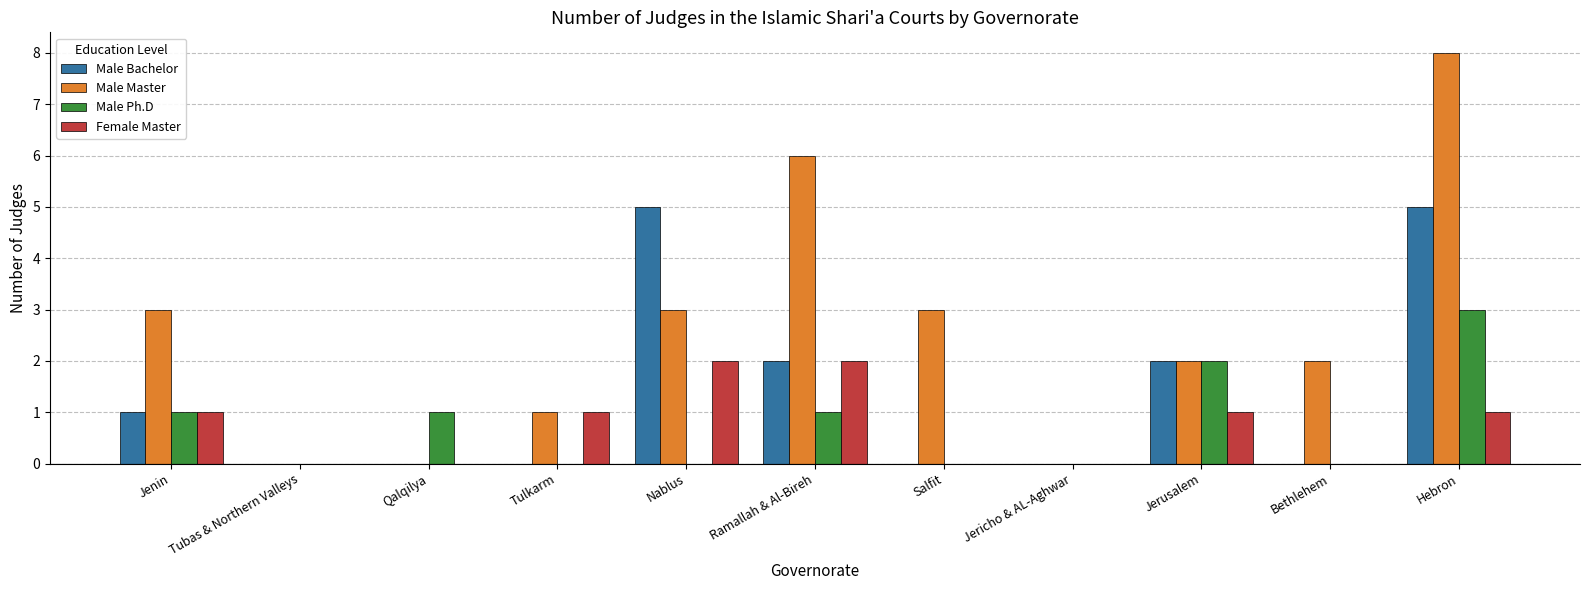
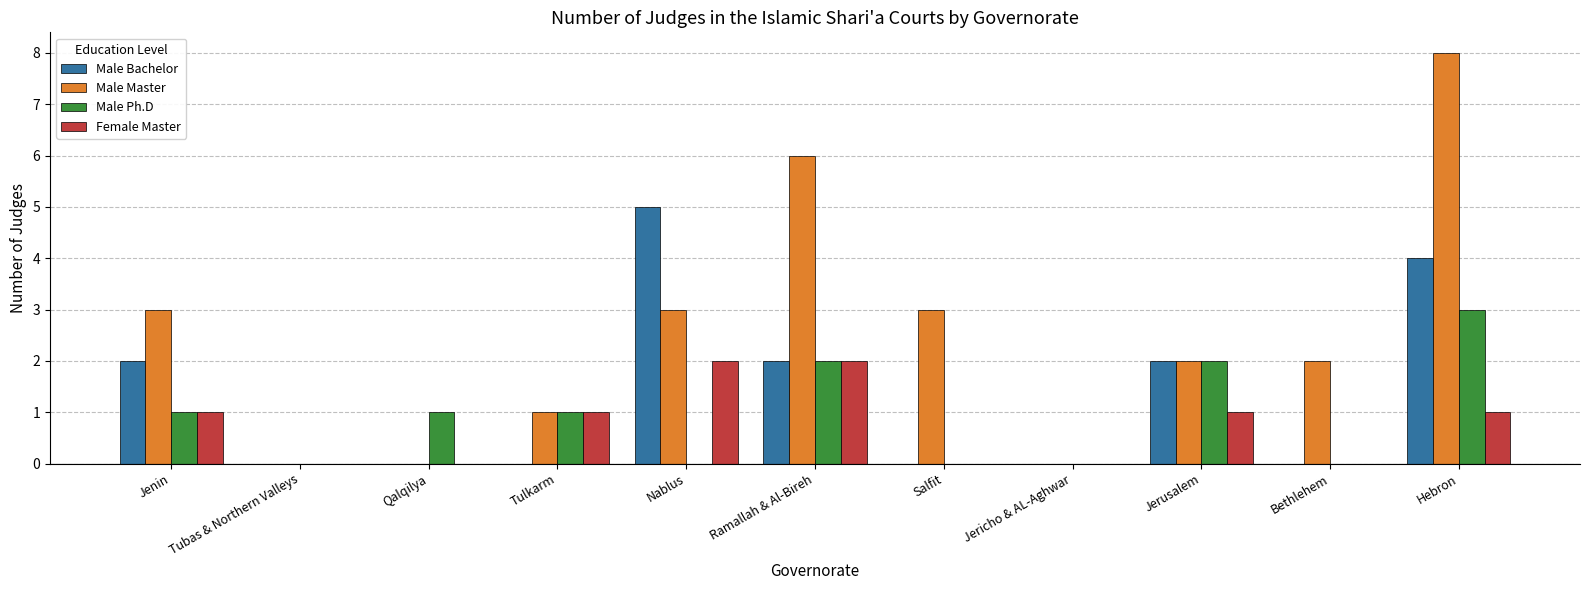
  {
    "Male Bachelor": {
-     "Jenin": 1,
+     "Jenin": 2,
      "Tubas & Northern Valleys": 0,
      "Qalqilya": 0,
      "Tulkarm": 0,
      "Nablus": 5,
      "Ramallah & Al-Bireh": 2,
      "Salfit": 0,
      "Jericho & AL-Aghwar": 0,
      "Jerusalem": 2,
      "Bethlehem": 0,
-     "Hebron": 5
+     "Hebron": 4
    },
    "Male Master": {
      "Jenin": 3,
      "Tubas & Northern Valleys": 0,
      "Qalqilya": 0,
      "Tulkarm": 1,
      "Nablus": 3,
      "Ramallah & Al-Bireh": 6,
      "Salfit": 3,
      "Jericho & AL-Aghwar": 0,
      "Jerusalem": 2,
      "Bethlehem": 2,
      "Hebron": 8
    },
    "Male Ph.D": {
      "Jenin": 1,
      "Tubas & Northern Valleys": 0,
      "Qalqilya": 1,
-     "Tulkarm": 0,
+     "Tulkarm": 1,
      "Nablus": 0,
-     "Ramallah & Al-Bireh": 1,
+     "Ramallah & Al-Bireh": 2,
      "Salfit": 0,
      "Jericho & AL-Aghwar": 0,
      "Jerusalem": 2,
      "Bethlehem": 0,
      "Hebron": 3
    },
    "Female Master": {
      "Jenin": 1,
      "Tubas & Northern Valleys": 0,
      "Qalqilya": 0,
      "Tulkarm": 1,
      "Nablus": 2,
      "Ramallah & Al-Bireh": 2,
      "Salfit": 0,
      "Jericho & AL-Aghwar": 0,
      "Jerusalem": 1,
      "Bethlehem": 0,
      "Hebron": 1
    }
  }
